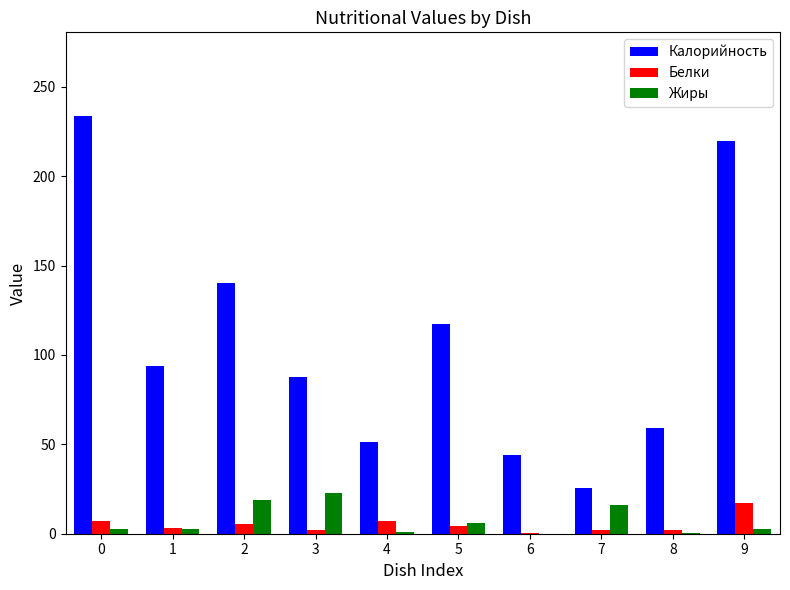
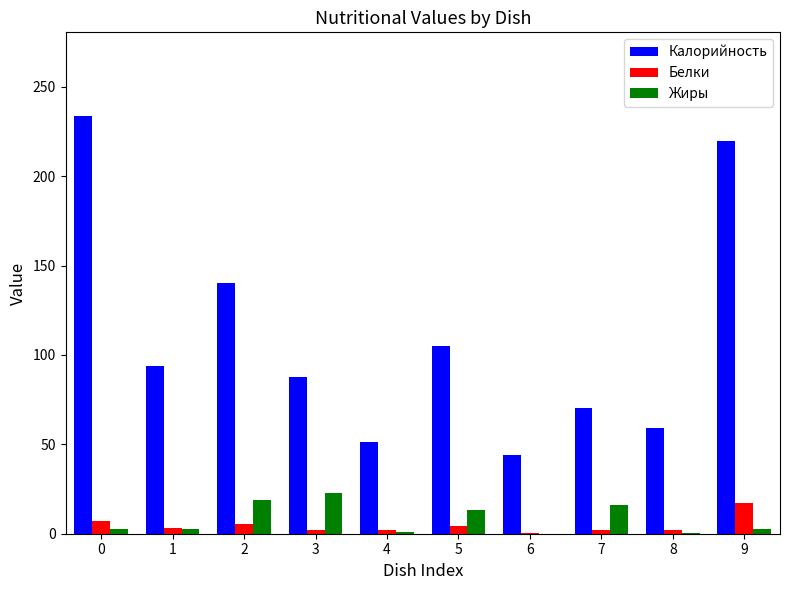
  {
    "Калорийность": {
      "0": 234,
      "1": 94,
      "2": 140,
      "3": 88,
      "4": 52,
-     "5": 117,
+     "5": 105,
      "6": 44,
-     "7": 26,
+     "7": 70,
      "8": 59,
      "9": 220
    },
    "Белки": {
      "0": 7,
      "1": 3,
      "2": 5,
      "3": 2,
-     "4": 7,
+     "4": 2,
      "5": 4,
      "7": 2,
      "8": 2,
      "9": 17
    },
    "Жиры": {
      "0": 2,
      "1": 3,
      "2": 19,
      "3": 23,
-     "5": 6,
+     "5": 13,
      "7": 16,
      "9": 3
    }
  }
